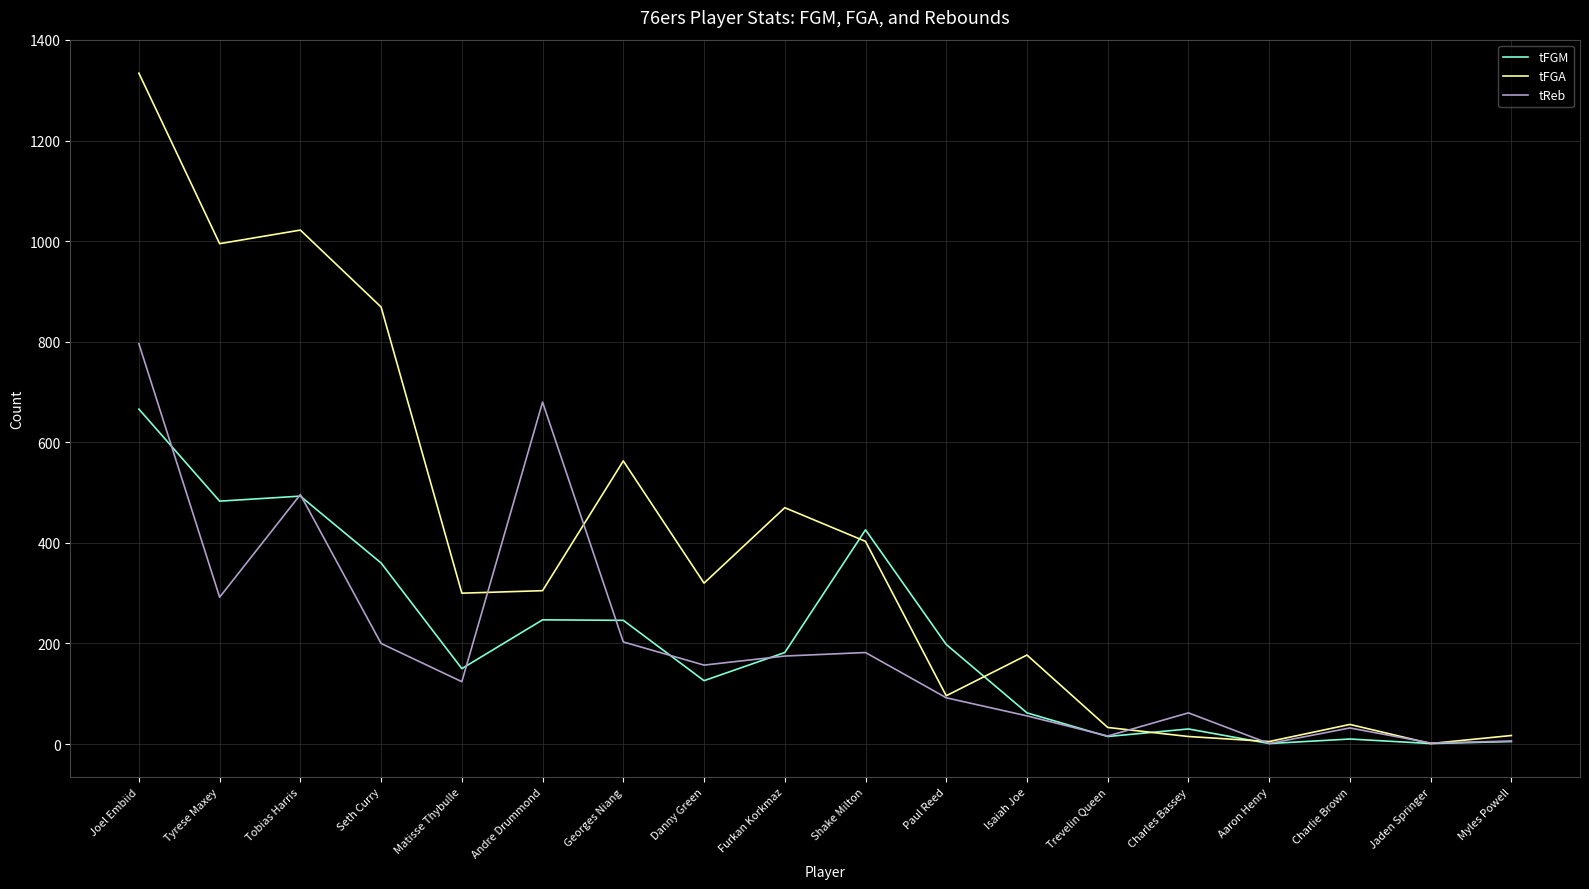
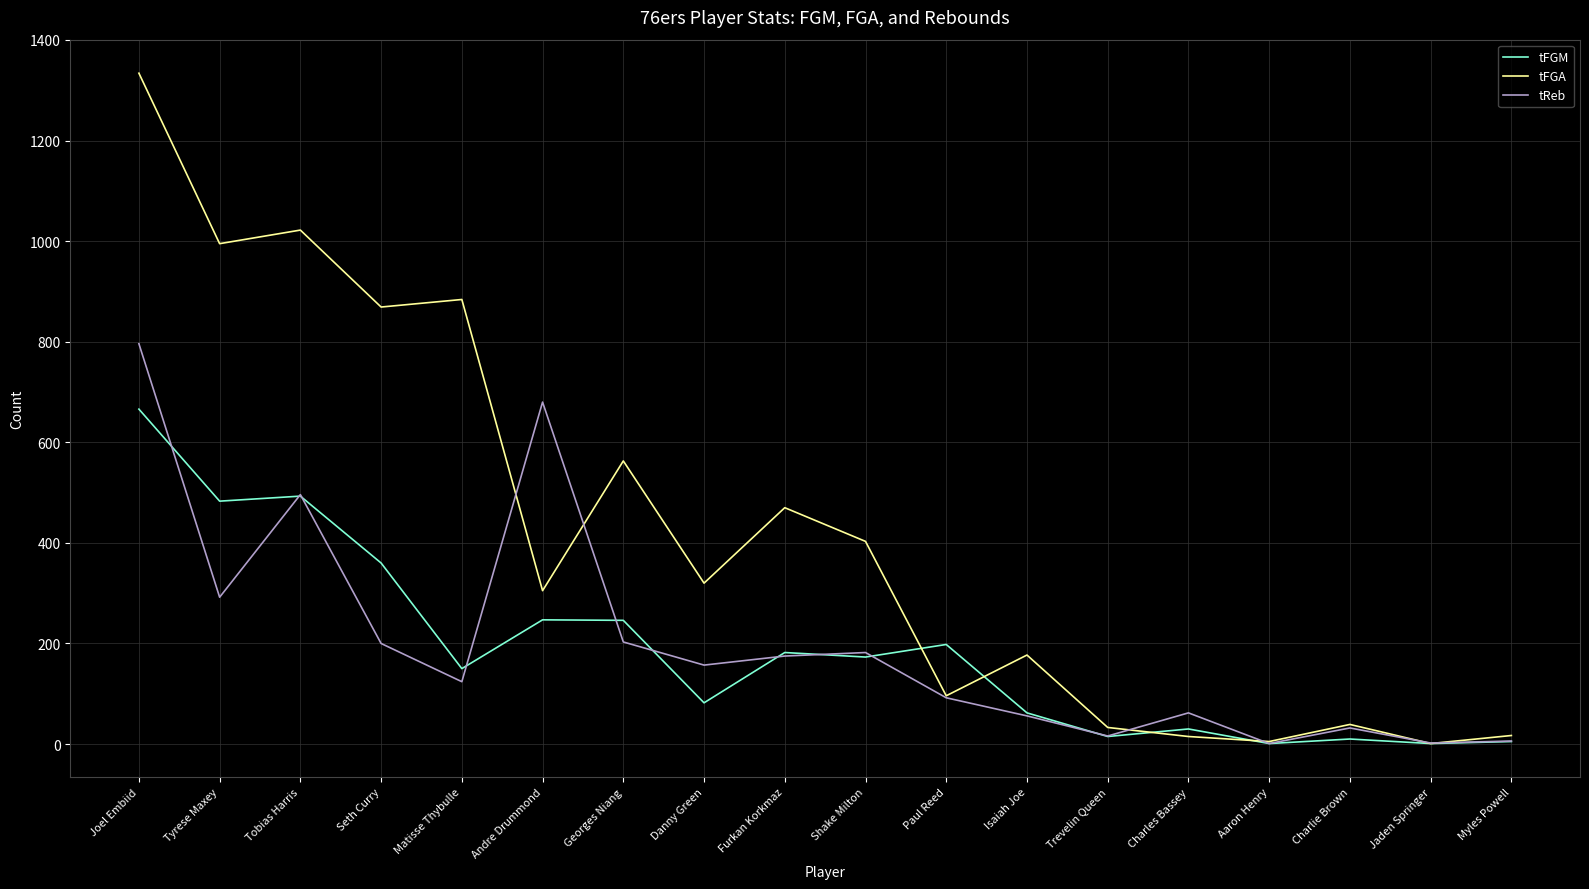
  {
    "tFGM": {
      "Joel Embiid": 670,
      "Tyrese Maxey": 480,
      "Seth Curry": 360,
      "Matisse Thybulle": 150,
      "Andre Drummond": 250,
      "Georges Niang": 250,
-     "Danny Green": 130,
+     "Danny Green": 80,
      "Furkan Korkmaz": 180,
-     "Shake Milton": 430,
+     "Shake Milton": 170,
      "Paul Reed": 200,
      "Isaiah Joe": 60,
      "Charles Bassey": 30,
      "Charlie Brown": 10
    },
    "tFGA": {
      "Joel Embiid": 1330,
      "Tyrese Maxey": 1000,
      "Tobias Harris": 1020,
      "Seth Curry": 870,
-     "Matisse Thybulle": 300,
+     "Matisse Thybulle": 880,
      "Andre Drummond": 310,
      "Georges Niang": 560,
      "Danny Green": 320,
      "Furkan Korkmaz": 470,
      "Shake Milton": 400,
      "Isaiah Joe": 180,
      "Trevelin Queen": 30,
      "Charles Bassey": 20,
      "Charlie Brown": 40,
      "Myles Powell": 20
    },
    "tReb": {
      "Joel Embiid": 800,
      "Tyrese Maxey": 290,
      "Seth Curry": 200,
      "Matisse Thybulle": 120,
      "Andre Drummond": 680,
      "Georges Niang": 200,
      "Danny Green": 160,
      "Furkan Korkmaz": 180,
      "Shake Milton": 180,
      "Isaiah Joe": 60,
      "Charles Bassey": 60,
      "Charlie Brown": 30
    }
  }
